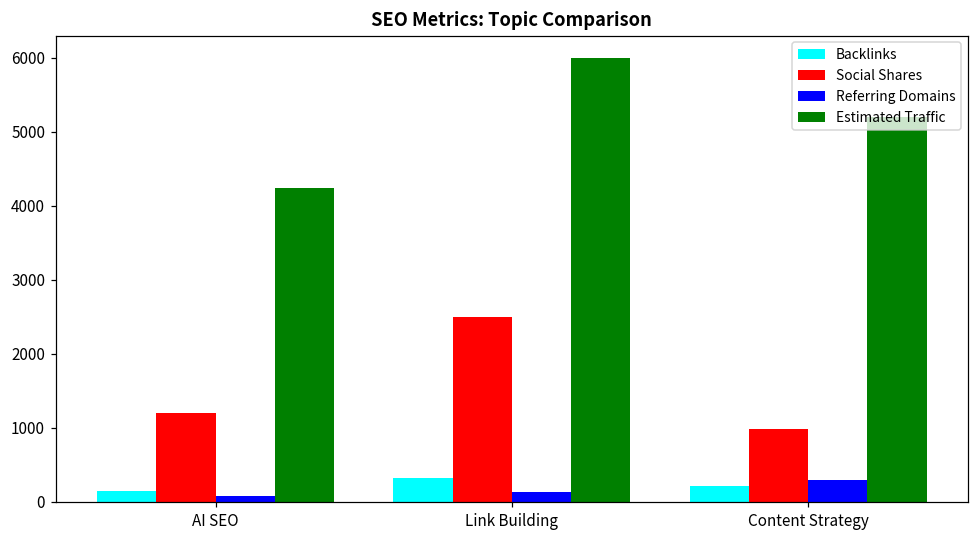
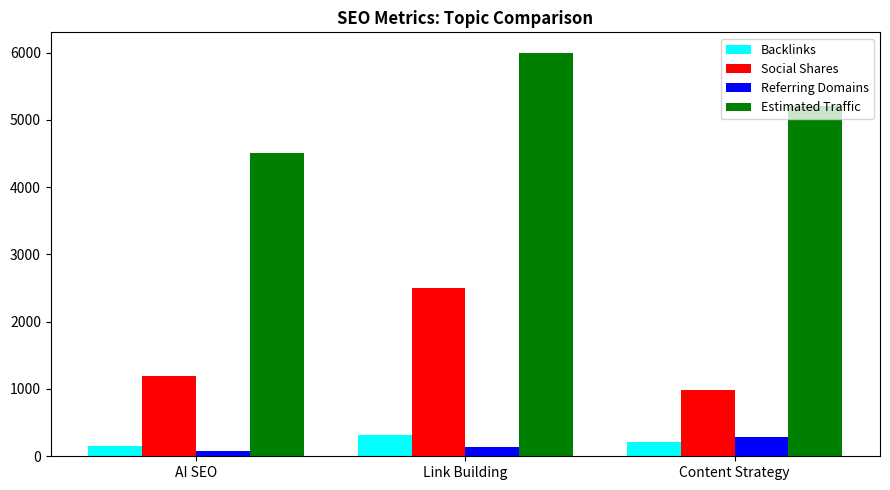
  {
    "Backlinks": {
      "AI SEO": 200,
      "Link Building": 300,
      "Content Strategy": 200
    },
    "Social Shares": {
      "AI SEO": 1200,
      "Link Building": 2500,
      "Content Strategy": 1000
    },
    "Referring Domains": {
      "AI SEO": 100,
      "Link Building": 100,
      "Content Strategy": 300
    },
    "Estimated Traffic": {
-     "AI SEO": 4200,
+     "AI SEO": 4500,
      "Link Building": 6000
    }
  }
